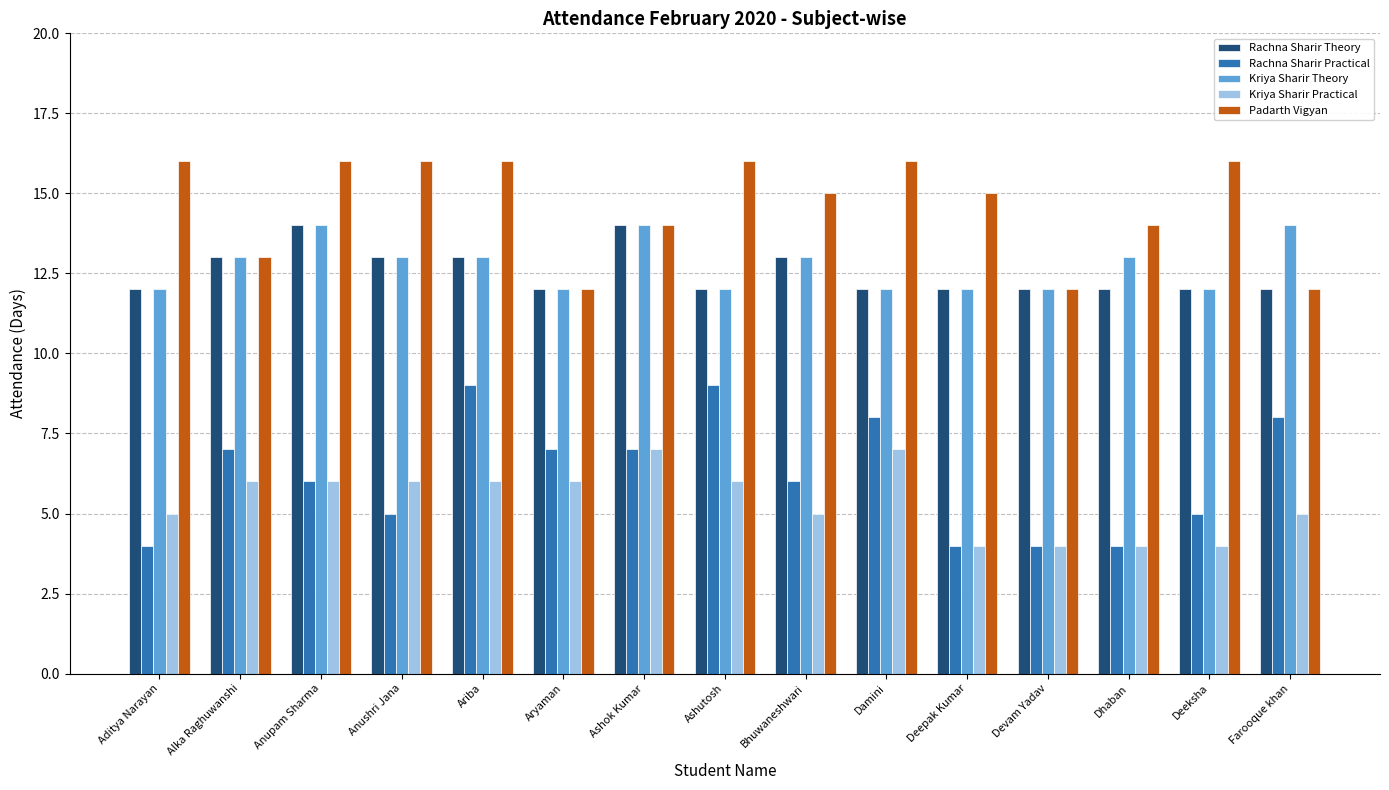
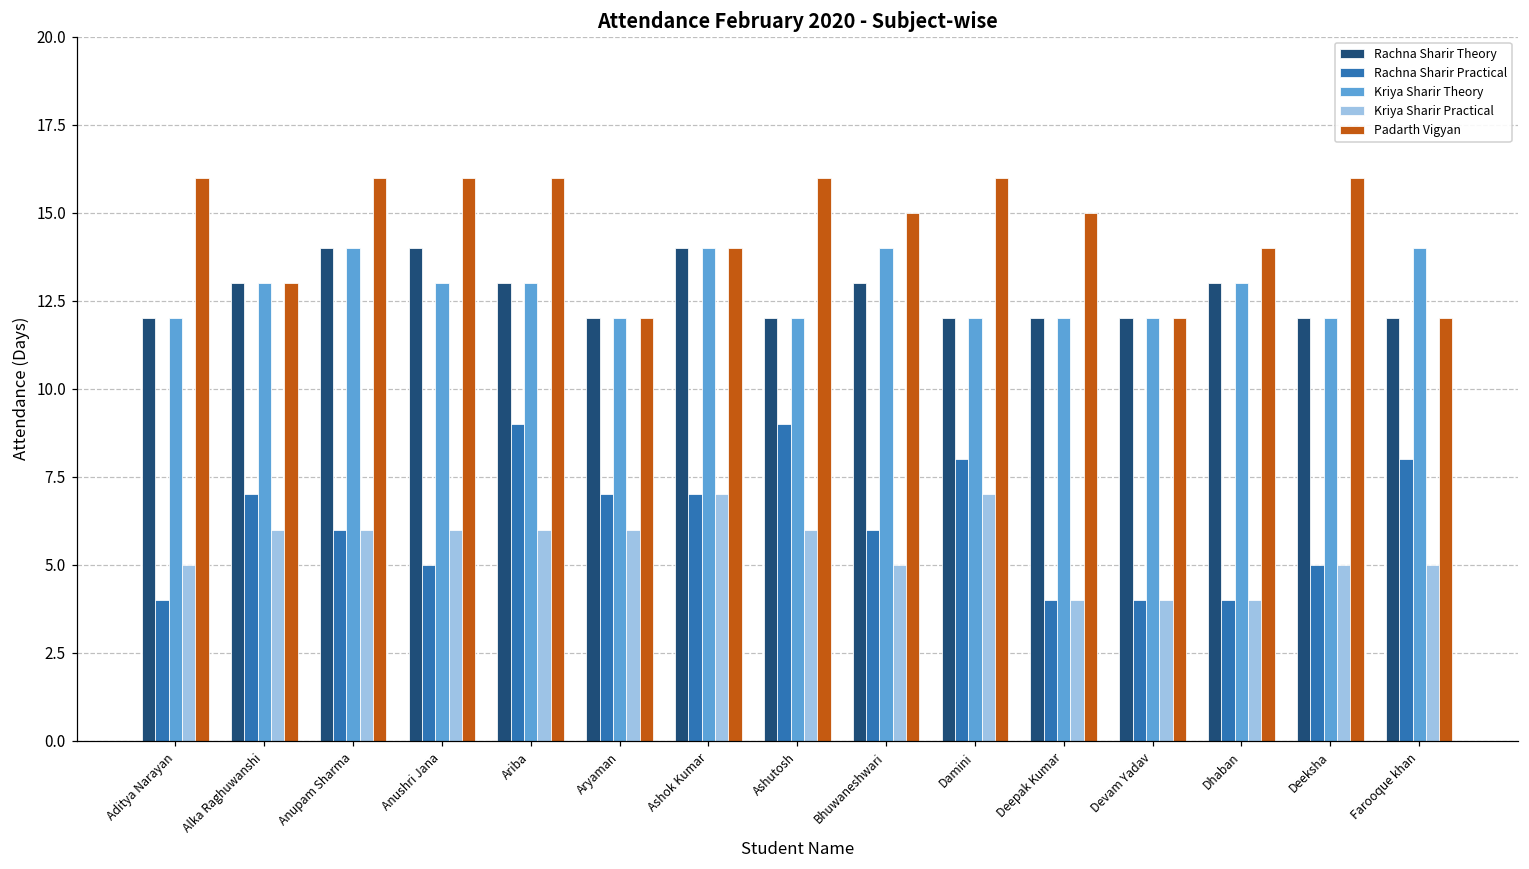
  {
    "Rachna Sharir Theory": {
      "Aditya Narayan": 12,
      "Alka Raghuwanshi": 13,
      "Anupam Sharma": 14,
-     "Anushri Jana": 13,
+     "Anushri Jana": 14,
      "Ariba": 13,
      "Aryaman": 12,
      "Ashok Kumar": 14,
      "Ashutosh": 12,
      "Bhuwaneshwari": 13,
      "Damini": 12,
      "Deepak Kumar": 12,
      "Devam Yadav": 12,
-     "Dhaban": 12,
+     "Dhaban": 13,
      "Deeksha": 12,
      "Farooque khan": 12
    },
    "Rachna Sharir Practical": {
      "Aditya Narayan": 4,
      "Alka Raghuwanshi": 7,
      "Anupam Sharma": 6,
      "Anushri Jana": 5,
      "Ariba": 9,
      "Aryaman": 7,
      "Ashok Kumar": 7,
      "Ashutosh": 9,
      "Bhuwaneshwari": 6,
      "Damini": 8,
      "Deepak Kumar": 4,
      "Devam Yadav": 4,
      "Dhaban": 4,
      "Deeksha": 5,
      "Farooque khan": 8
    },
    "Kriya Sharir Theory": {
      "Aditya Narayan": 12,
      "Alka Raghuwanshi": 13,
      "Anupam Sharma": 14,
      "Anushri Jana": 13,
      "Ariba": 13,
      "Aryaman": 12,
      "Ashok Kumar": 14,
      "Ashutosh": 12,
-     "Bhuwaneshwari": 13,
+     "Bhuwaneshwari": 14,
      "Damini": 12,
      "Deepak Kumar": 12,
      "Devam Yadav": 12,
      "Dhaban": 13,
      "Deeksha": 12,
      "Farooque khan": 14
    },
    "Kriya Sharir Practical": {
      "Aditya Narayan": 5,
      "Alka Raghuwanshi": 6,
      "Anupam Sharma": 6,
      "Anushri Jana": 6,
      "Ariba": 6,
      "Aryaman": 6,
      "Ashok Kumar": 7,
      "Ashutosh": 6,
      "Bhuwaneshwari": 5,
      "Damini": 7,
      "Deepak Kumar": 4,
      "Devam Yadav": 4,
      "Dhaban": 4,
-     "Deeksha": 4,
+     "Deeksha": 5,
      "Farooque khan": 5
    },
    "Padarth Vigyan": {
      "Aditya Narayan": 16,
      "Alka Raghuwanshi": 13,
      "Anupam Sharma": 16,
      "Anushri Jana": 16,
      "Ariba": 16,
      "Aryaman": 12,
      "Ashok Kumar": 14,
      "Ashutosh": 16,
      "Bhuwaneshwari": 15,
      "Damini": 16,
      "Deepak Kumar": 15,
      "Devam Yadav": 12,
      "Dhaban": 14,
      "Deeksha": 16,
      "Farooque khan": 12
    }
  }
